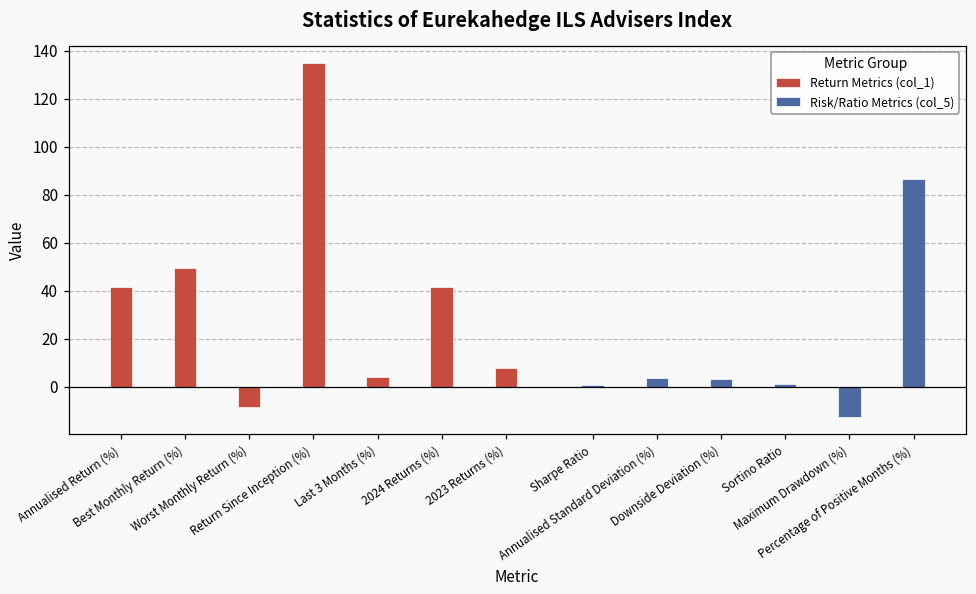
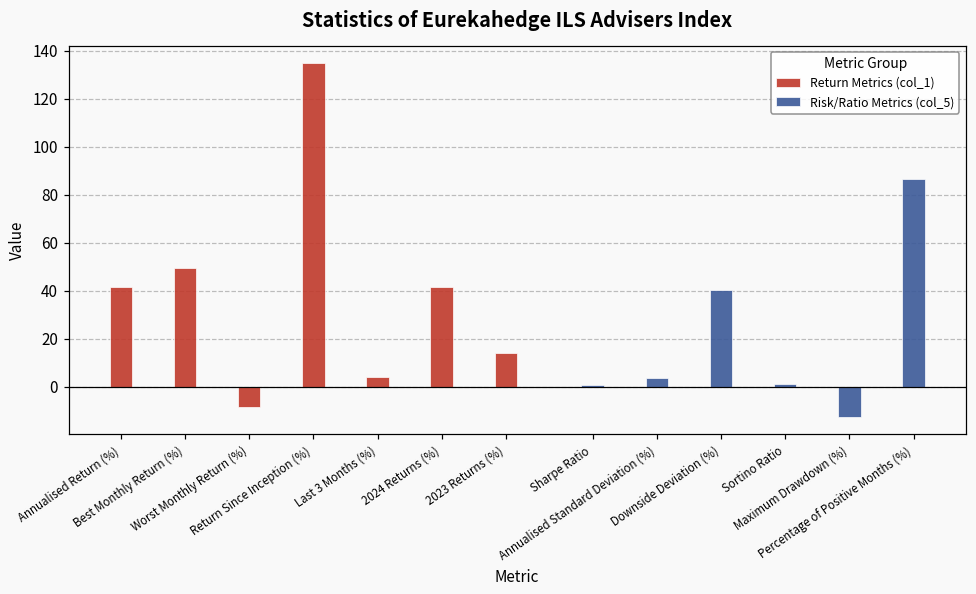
  {
    "Return Metrics (col_1)": {
      "Annualised Return (%)": 41,
      "Best Monthly Return (%)": 49,
      "Worst Monthly Return (%)": -9,
      "Return Since Inception (%)": 135,
      "Last 3 Months (%)": 4,
      "2024 Returns (%)": 41,
-     "2023 Returns (%)": 8
+     "2023 Returns (%)": 14
    },
    "Risk/Ratio Metrics (col_5)": {
      "Annualised Standard Deviation (%)": 3,
-     "Downside Deviation (%)": 3,
+     "Downside Deviation (%)": 40,
      "Maximum Drawdown (%)": -13,
      "Percentage of Positive Months (%)": 86
    }
  }
